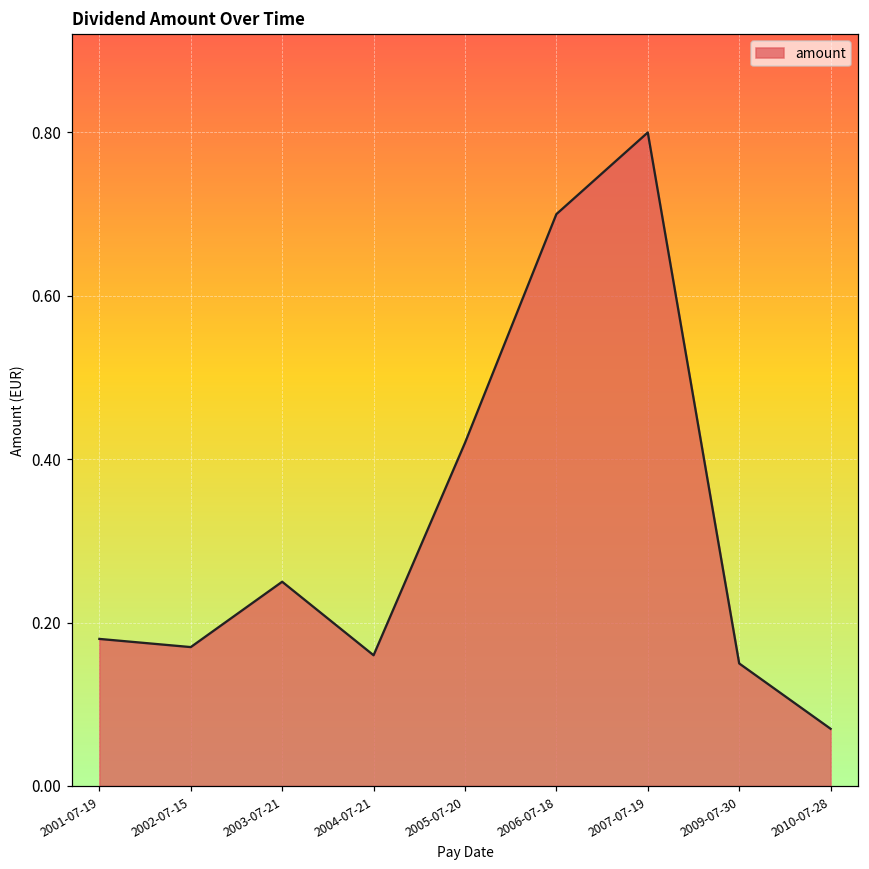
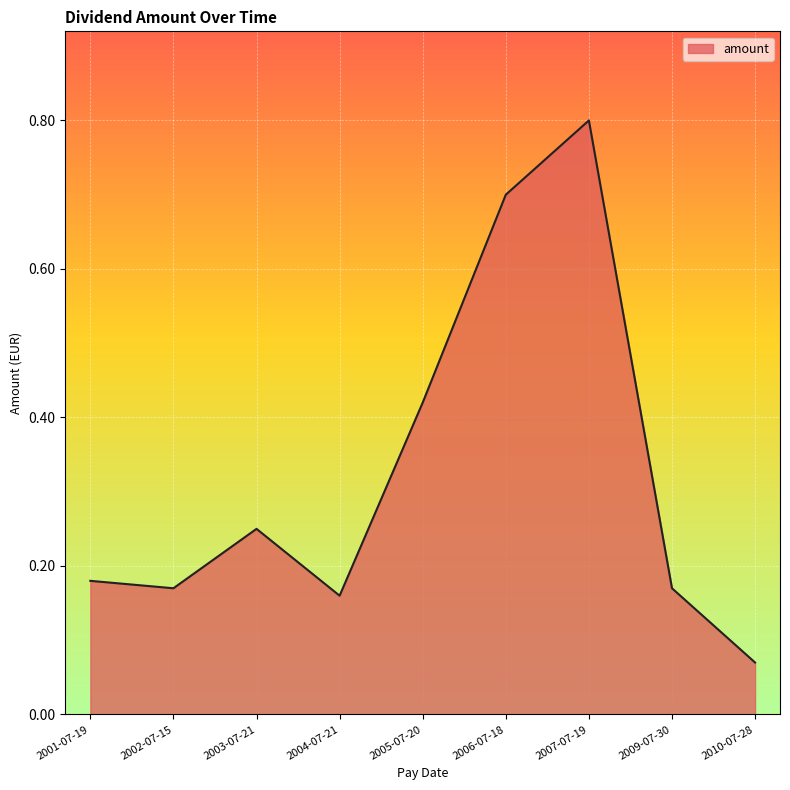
  {
    "2001-07-19": 0.18,
    "2002-07-15": 0.17,
    "2003-07-21": 0.25,
    "2004-07-21": 0.16,
    "2005-07-20": 0.42,
    "2006-07-18": 0.70,
    "2007-07-19": 0.80,
-   "2009-07-30": 0.15,
+   "2009-07-30": 0.17,
    "2010-07-28": 0.07
  }
